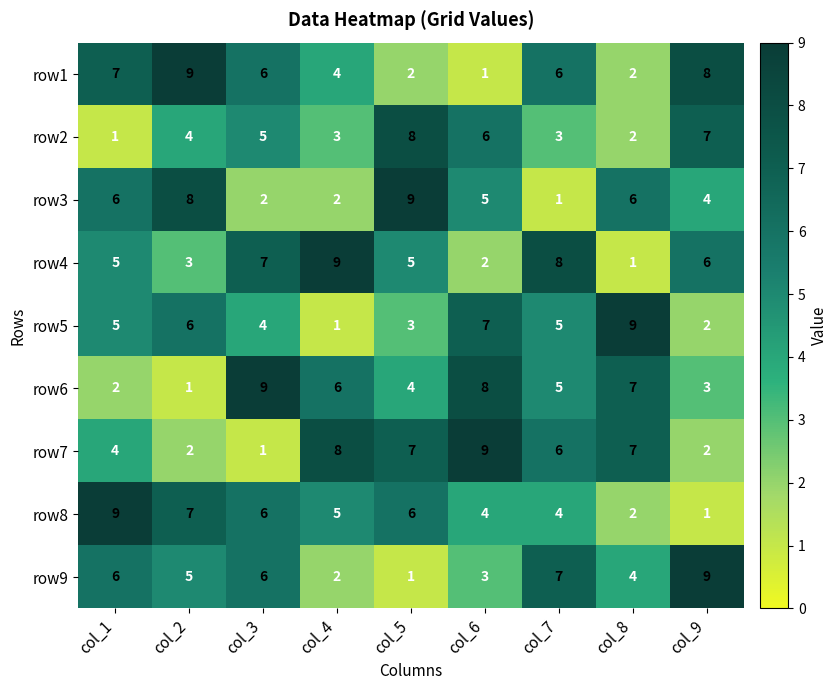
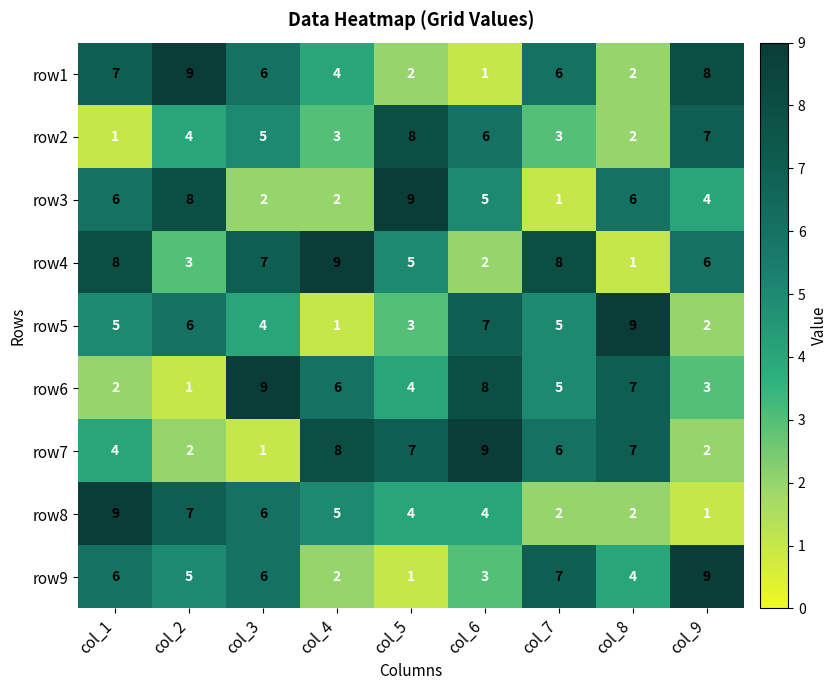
  {
    "row1": {
      "col_1": 7,
      "col_2": 9,
      "col_3": 6,
      "col_4": 4,
      "col_5": 2,
      "col_6": 1,
      "col_7": 6,
      "col_8": 2,
      "col_9": 8
    },
    "row2": {
      "col_1": 1,
      "col_2": 4,
      "col_3": 5,
      "col_4": 3,
      "col_5": 8,
      "col_6": 6,
      "col_7": 3,
      "col_8": 2,
      "col_9": 7
    },
    "row3": {
      "col_1": 6,
      "col_2": 8,
      "col_3": 2,
      "col_4": 2,
      "col_5": 9,
      "col_6": 5,
      "col_7": 1,
      "col_8": 6,
      "col_9": 4
    },
    "row4": {
-     "col_1": 5,
+     "col_1": 8,
      "col_2": 3,
      "col_3": 7,
      "col_4": 9,
      "col_5": 5,
      "col_6": 2,
      "col_7": 8,
      "col_8": 1,
      "col_9": 6
    },
    "row5": {
      "col_1": 5,
      "col_2": 6,
      "col_3": 4,
      "col_4": 1,
      "col_5": 3,
      "col_6": 7,
      "col_7": 5,
      "col_8": 9,
      "col_9": 2
    },
    "row6": {
      "col_1": 2,
      "col_2": 1,
      "col_3": 9,
      "col_4": 6,
      "col_5": 4,
      "col_6": 8,
      "col_7": 5,
      "col_8": 7,
      "col_9": 3
    },
    "row7": {
      "col_1": 4,
      "col_2": 2,
      "col_3": 1,
      "col_4": 8,
      "col_5": 7,
      "col_6": 9,
      "col_7": 6,
      "col_8": 7,
      "col_9": 2
    },
    "row8": {
      "col_1": 9,
      "col_2": 7,
      "col_3": 6,
      "col_4": 5,
-     "col_5": 6,
+     "col_5": 4,
      "col_6": 4,
-     "col_7": 4,
+     "col_7": 2,
      "col_8": 2,
      "col_9": 1
    },
    "row9": {
      "col_1": 6,
      "col_2": 5,
      "col_3": 6,
      "col_4": 2,
      "col_5": 1,
      "col_6": 3,
      "col_7": 7,
      "col_8": 4,
      "col_9": 9
    }
  }
